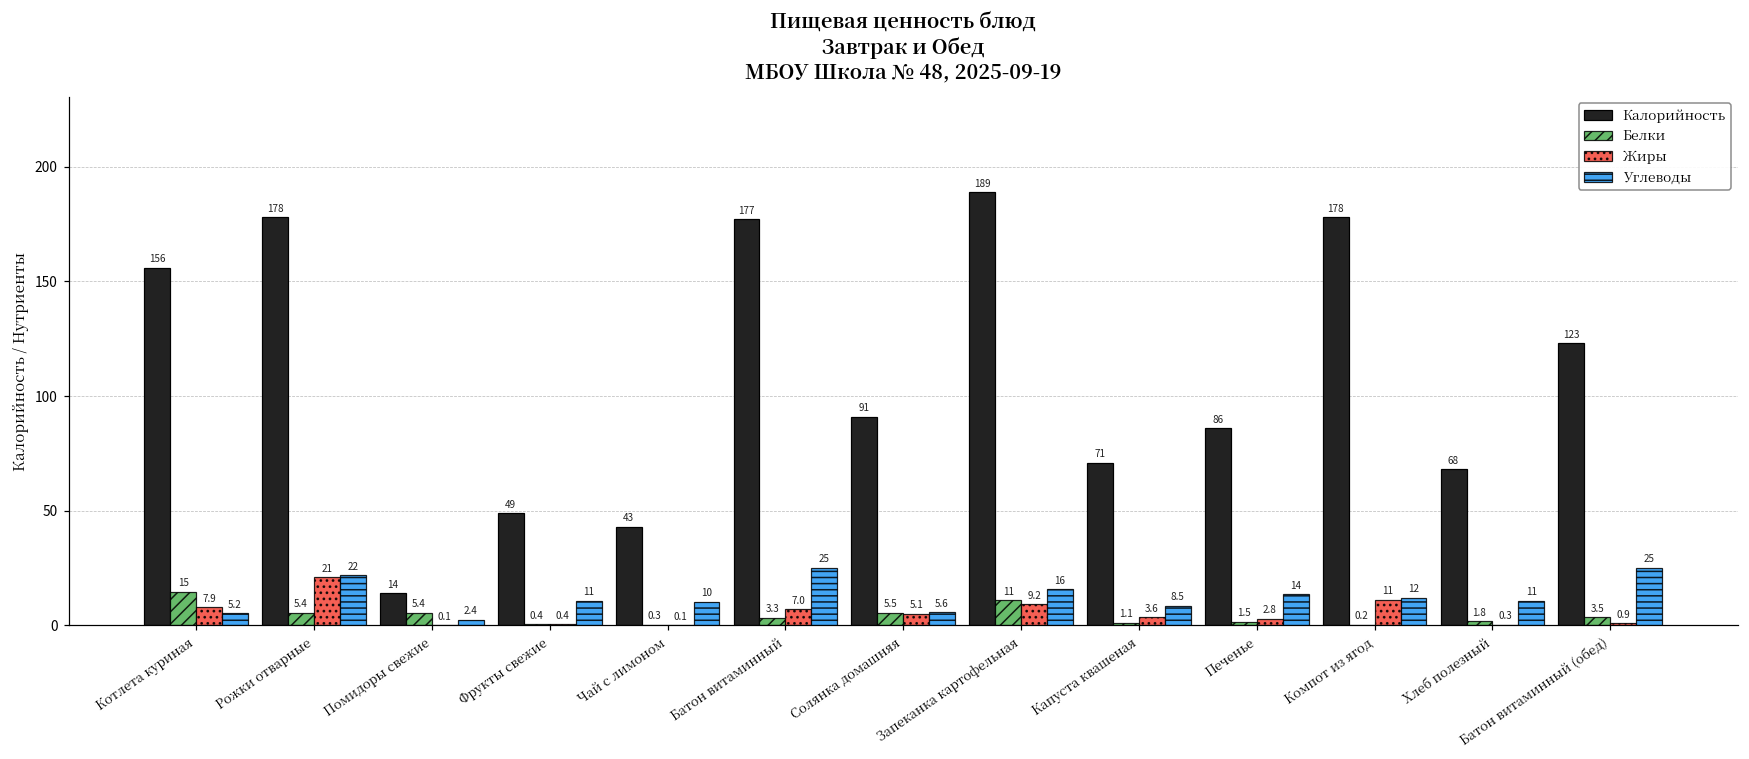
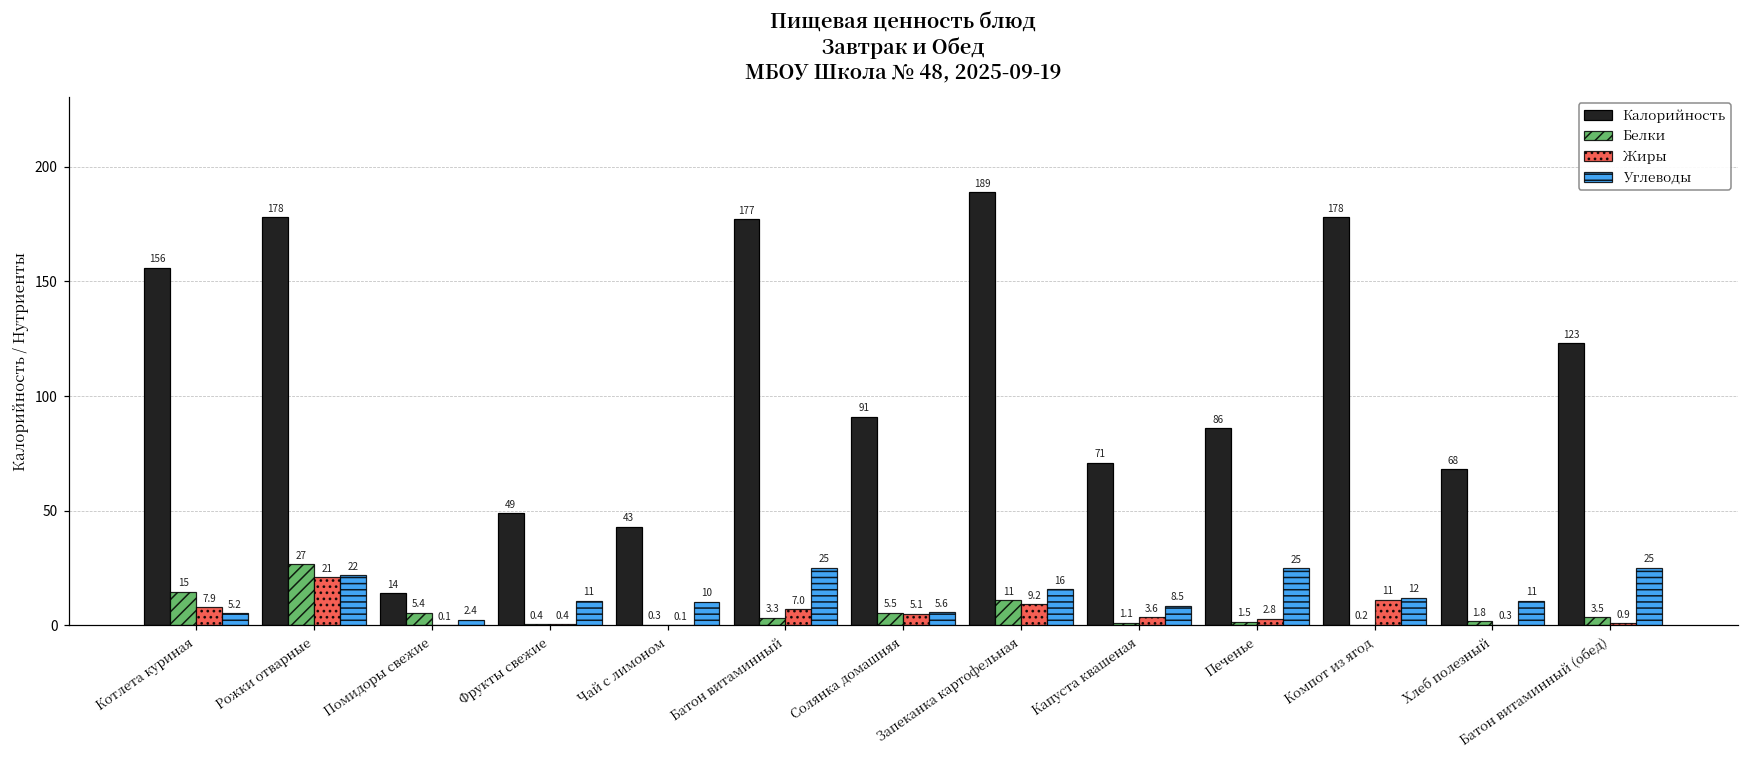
  {
    "Калорийность": {
      "Котлета куриная": 156,
      "Рожки отварные": 178,
      "Помидоры свежие": 14,
      "Фрукты свежие": 49,
      "Чай с лимоном": 43,
      "Батон витаминный": 177,
      "Солянка домашняя": 91,
      "Запеканка картофельная": 189,
      "Капуста квашеная": 71,
      "Печенье": 86,
      "Компот из ягод": 178,
      "Хлеб полезный": 68,
      "Батон витаминный (обед)": 123
    },
    "Белки": {
      "Котлета куриная": 15,
-     "Рожки отварные": 5.4,
+     "Рожки отварные": 27,
      "Помидоры свежие": 5.4,
      "Фрукты свежие": 0.4,
      "Чай с лимоном": 0.3,
      "Батон витаминный": 3.3,
      "Солянка домашняя": 5.5,
      "Запеканка картофельная": 11,
      "Капуста квашеная": 1.1,
      "Печенье": 1.5,
      "Компот из ягод": 0.2,
      "Хлеб полезный": 1.8,
      "Батон витаминный (обед)": 3.5
    },
    "Жиры": {
      "Котлета куриная": 7.9,
      "Рожки отварные": 21,
      "Помидоры свежие": 0.1,
      "Фрукты свежие": 0.4,
      "Чай с лимоном": 0.1,
      "Батон витаминный": 7.0,
      "Солянка домашняя": 5.1,
      "Запеканка картофельная": 9.2,
      "Капуста квашеная": 3.6,
      "Печенье": 2.8,
      "Компот из ягод": 11,
      "Хлеб полезный": 0.3,
      "Батон витаминный (обед)": 0.9
    },
    "Углеводы": {
      "Котлета куриная": 5.2,
      "Рожки отварные": 22,
      "Помидоры свежие": 2.4,
      "Фрукты свежие": 11,
      "Чай с лимоном": 10,
      "Батон витаминный": 25,
      "Солянка домашняя": 5.6,
      "Запеканка картофельная": 16,
      "Капуста квашеная": 8.5,
-     "Печенье": 14,
+     "Печенье": 25,
      "Компот из ягод": 12,
      "Хлеб полезный": 11,
      "Батон витаминный (обед)": 25
    }
  }
